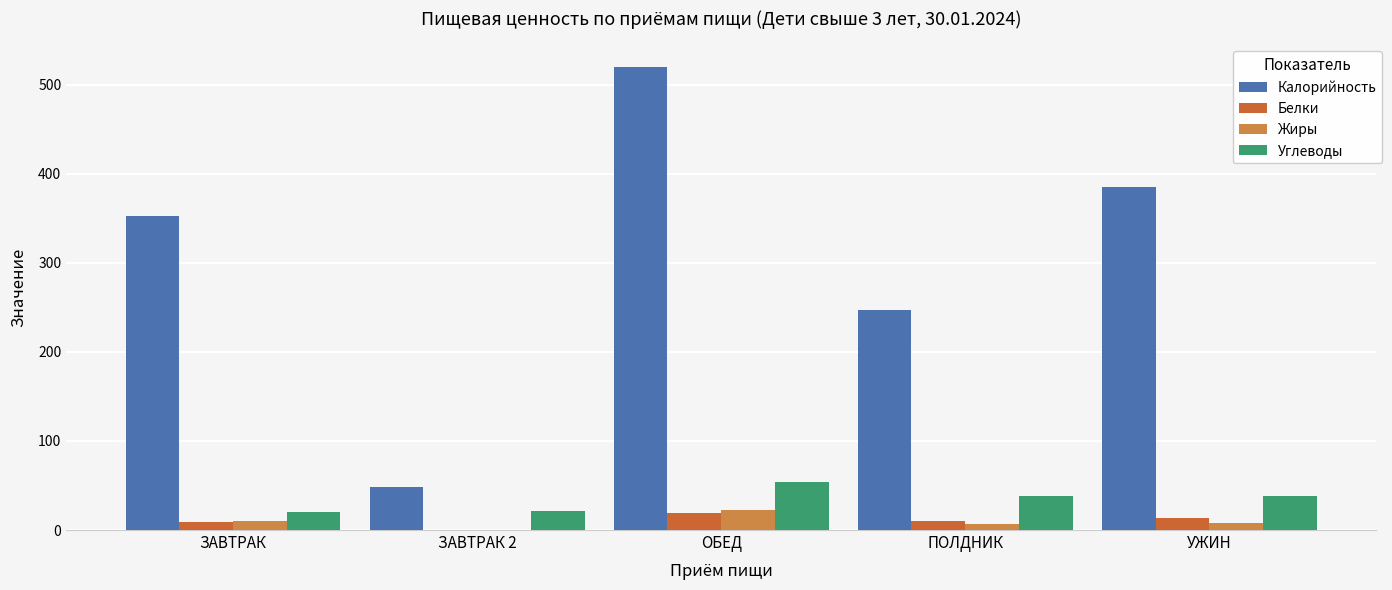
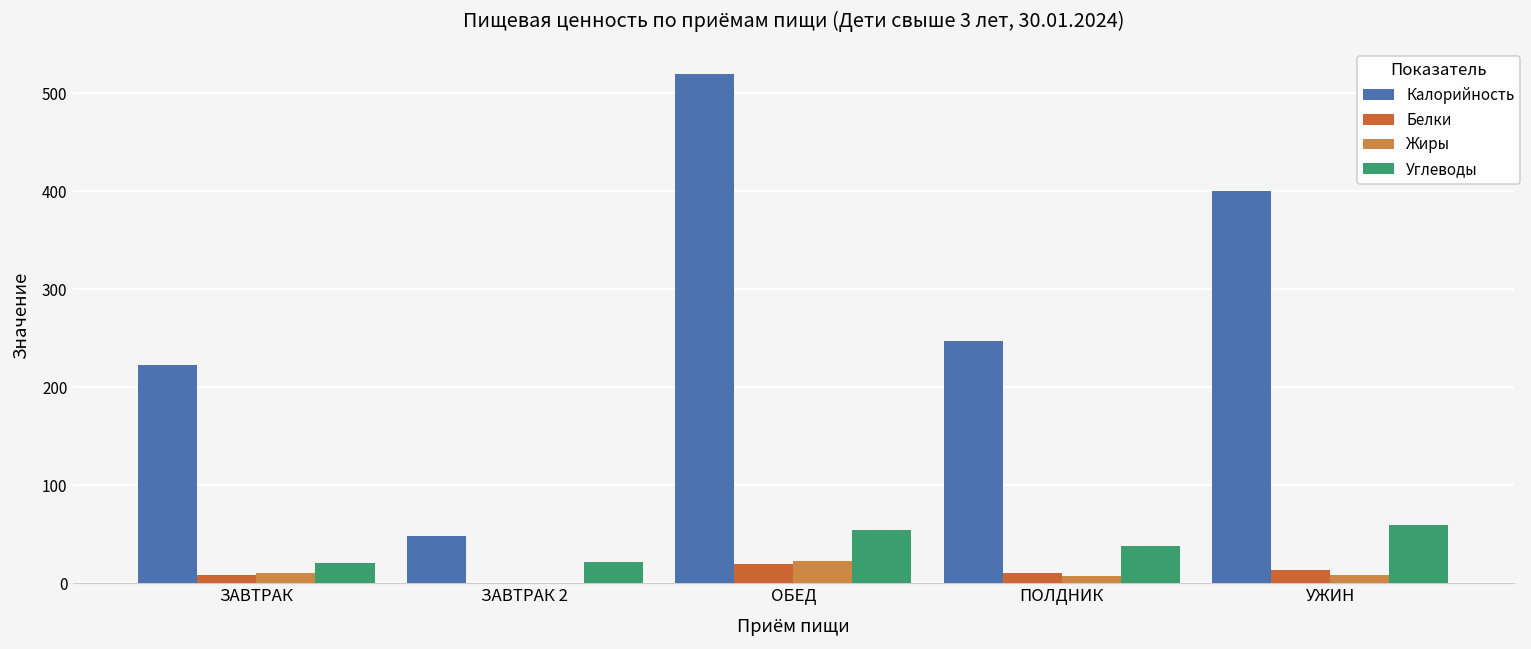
  {
    "Калорийность": {
-     "ЗАВТРАК": 350,
+     "ЗАВТРАК": 220,
      "ЗАВТРАК 2": 50,
      "ОБЕД": 520,
      "ПОЛДНИК": 250,
-     "УЖИН": 390
+     "УЖИН": 400
    },
    "Углеводы": {
      "ЗАВТРАК": 20,
      "ЗАВТРАК 2": 20,
      "ОБЕД": 50,
      "ПОЛДНИК": 40,
-     "УЖИН": 40
+     "УЖИН": 60
    }
  }
